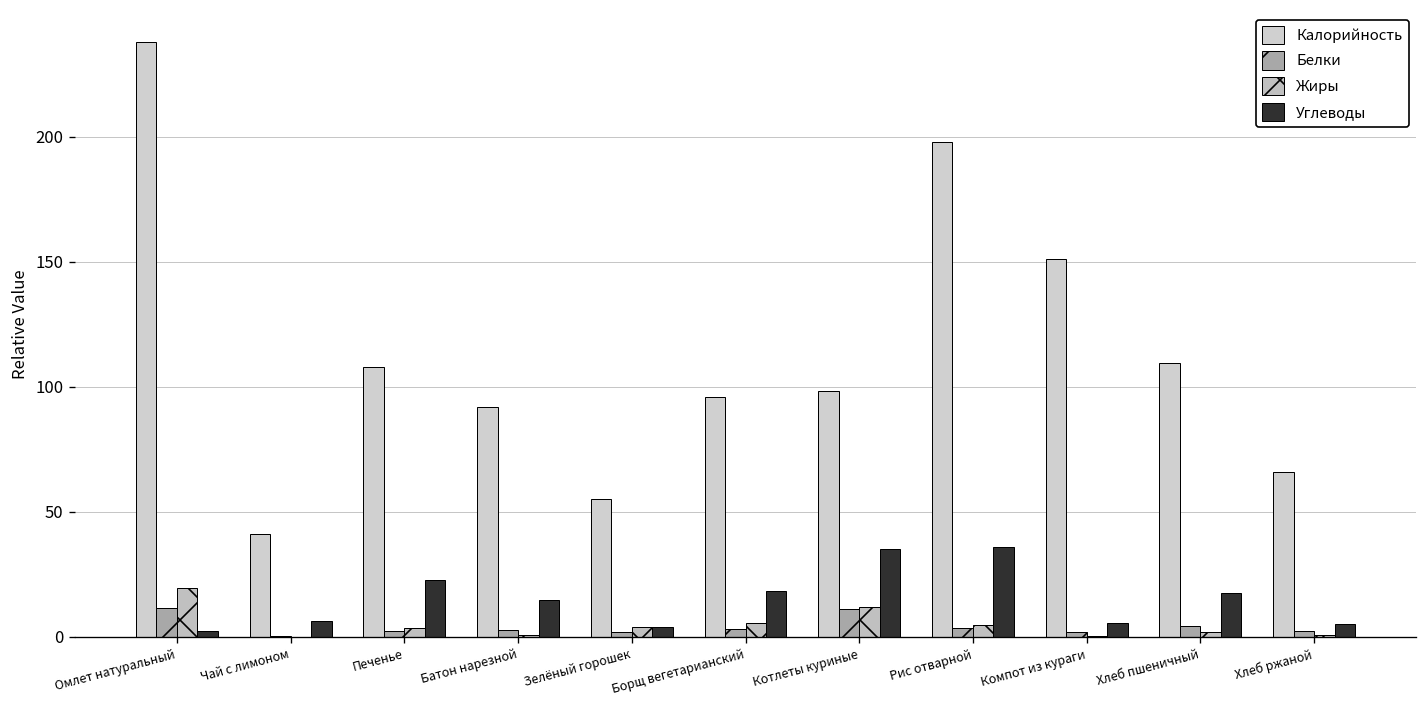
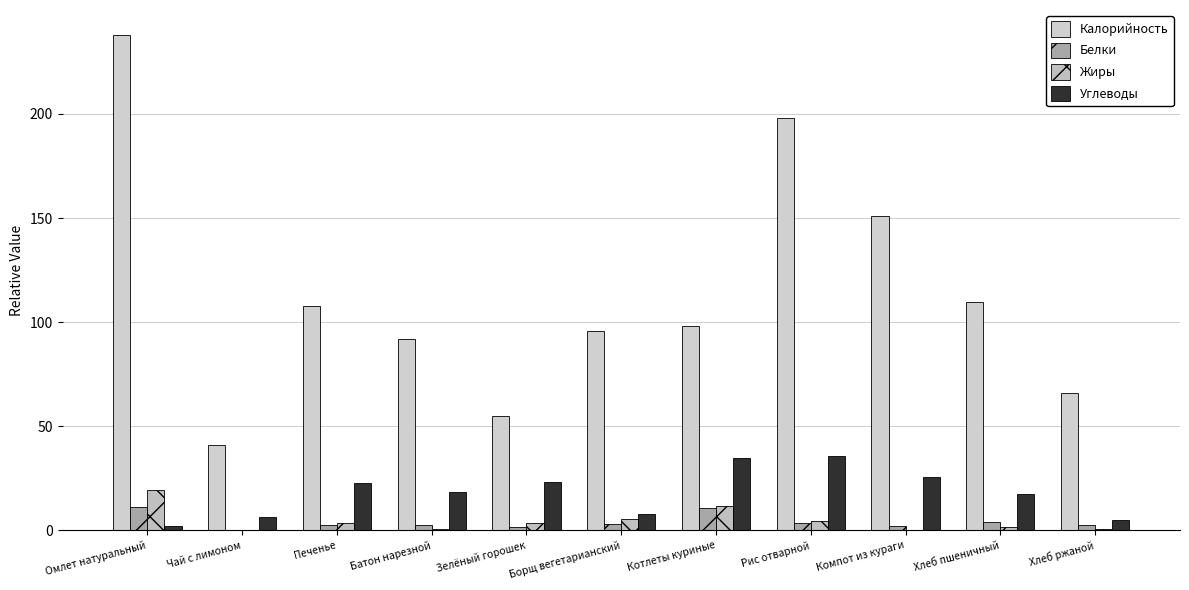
  {
    "Углеводы": {
      "Омлет натуральный": 2,
      "Чай с лимоном": 6,
      "Печенье": 23,
-     "Батон нарезной": 15,
-     "Зелёный горошек": 4,
-     "Борщ вегетарианский": 18,
+     "Батон нарезной": 18,
+     "Зелёный горошек": 23,
+     "Борщ вегетарианский": 8,
      "Котлеты куриные": 35,
      "Рис отварной": 36,
-     "Компот из кураги": 6,
+     "Компот из кураги": 26,
      "Хлеб пшеничный": 18,
      "Хлеб ржаной": 5
    }
  }
